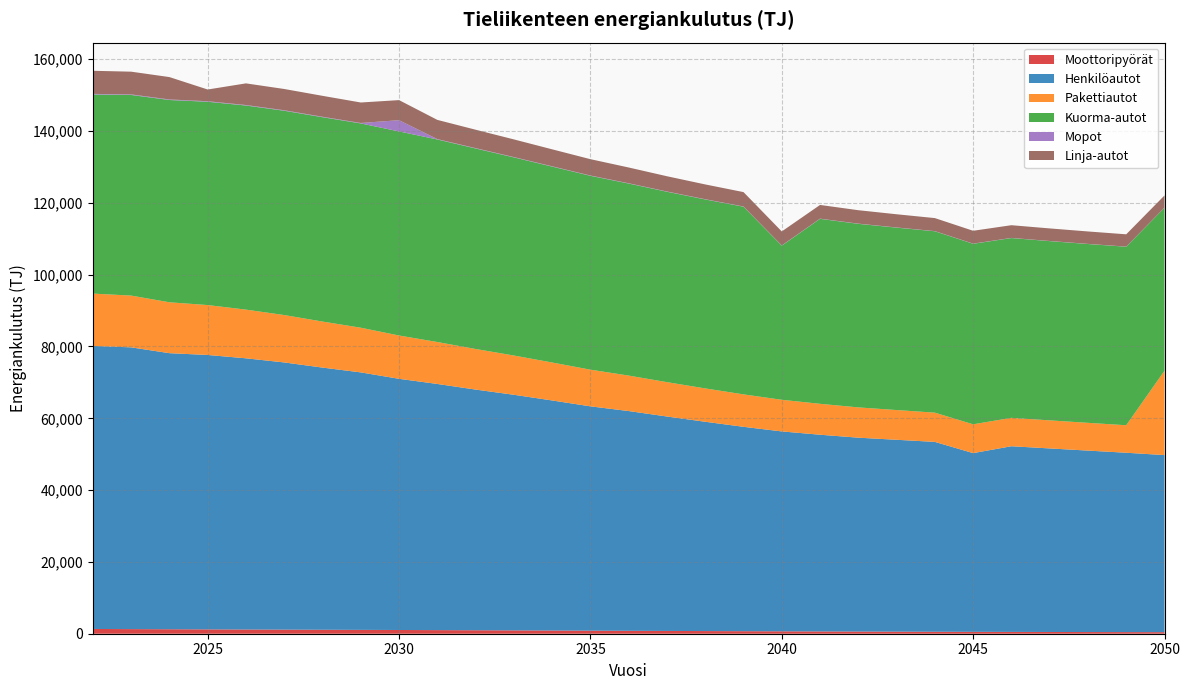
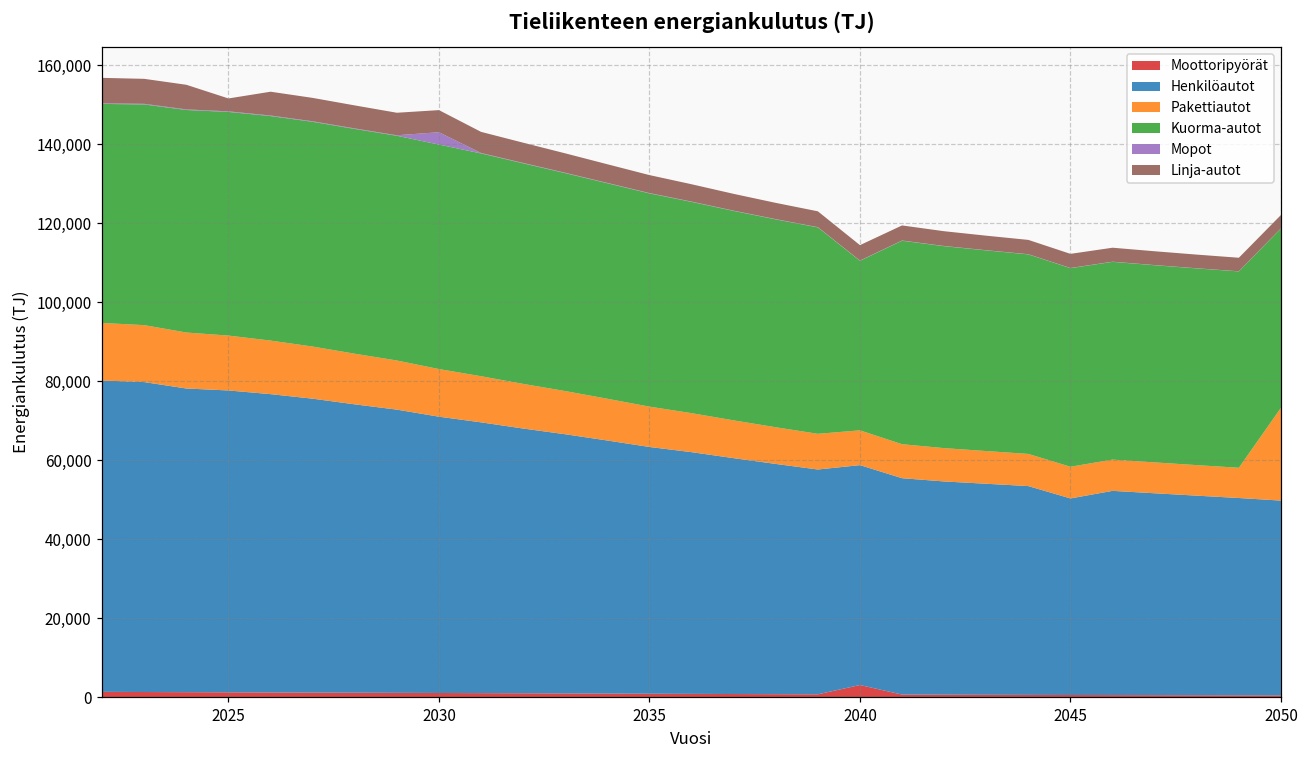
  {
    "Moottoripyörät": {
      "2025": "1,000",
      "2030": "1,000",
      "2035": "1,000",
-     "2040": "1,000"
+     "2040": "3,000"
    },
    "Henkilöautot": {
      "2025": "76,000",
      "2030": "70,000",
      "2035": "62,000",
      "2040": "56,000",
      "2045": "50,000",
      "2050": "49,000"
    },
    "Pakettiautot": {
      "2025": "14,000",
      "2030": "12,000",
      "2035": "10,000",
      "2040": "9,000",
      "2045": "8,000",
      "2050": "23,000"
    },
    "Kuorma-autot": {
      "2030": "57,000"
    },
    "Mopot": {
      "2030": "3,000"
    },
    "Linja-autot": {
      "2025": "3,000",
      "2030": "6,000",
      "2035": "5,000",
      "2040": "4,000",
      "2045": "4,000",
      "2050": "3,000"
    }
  }
